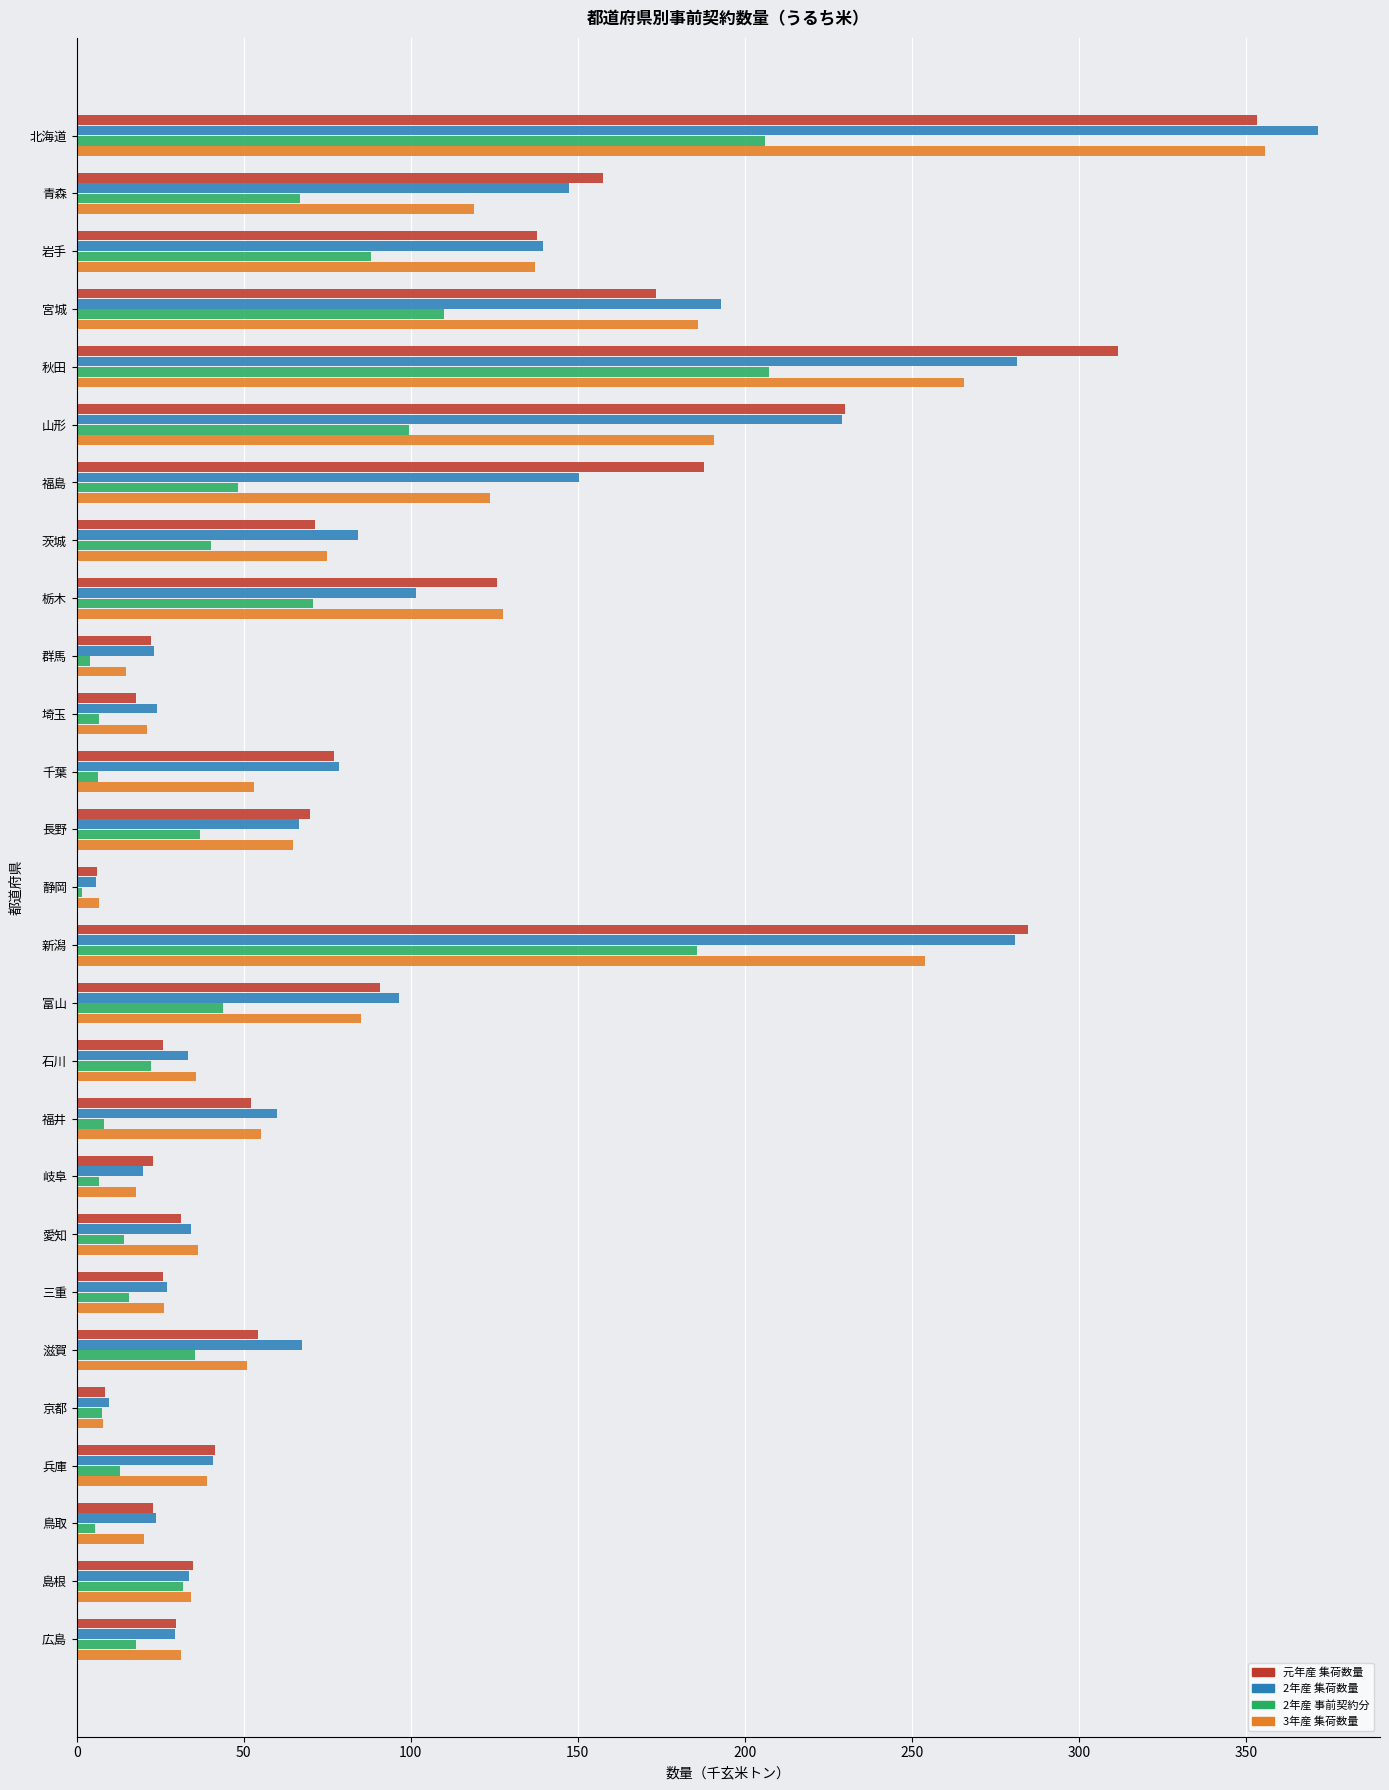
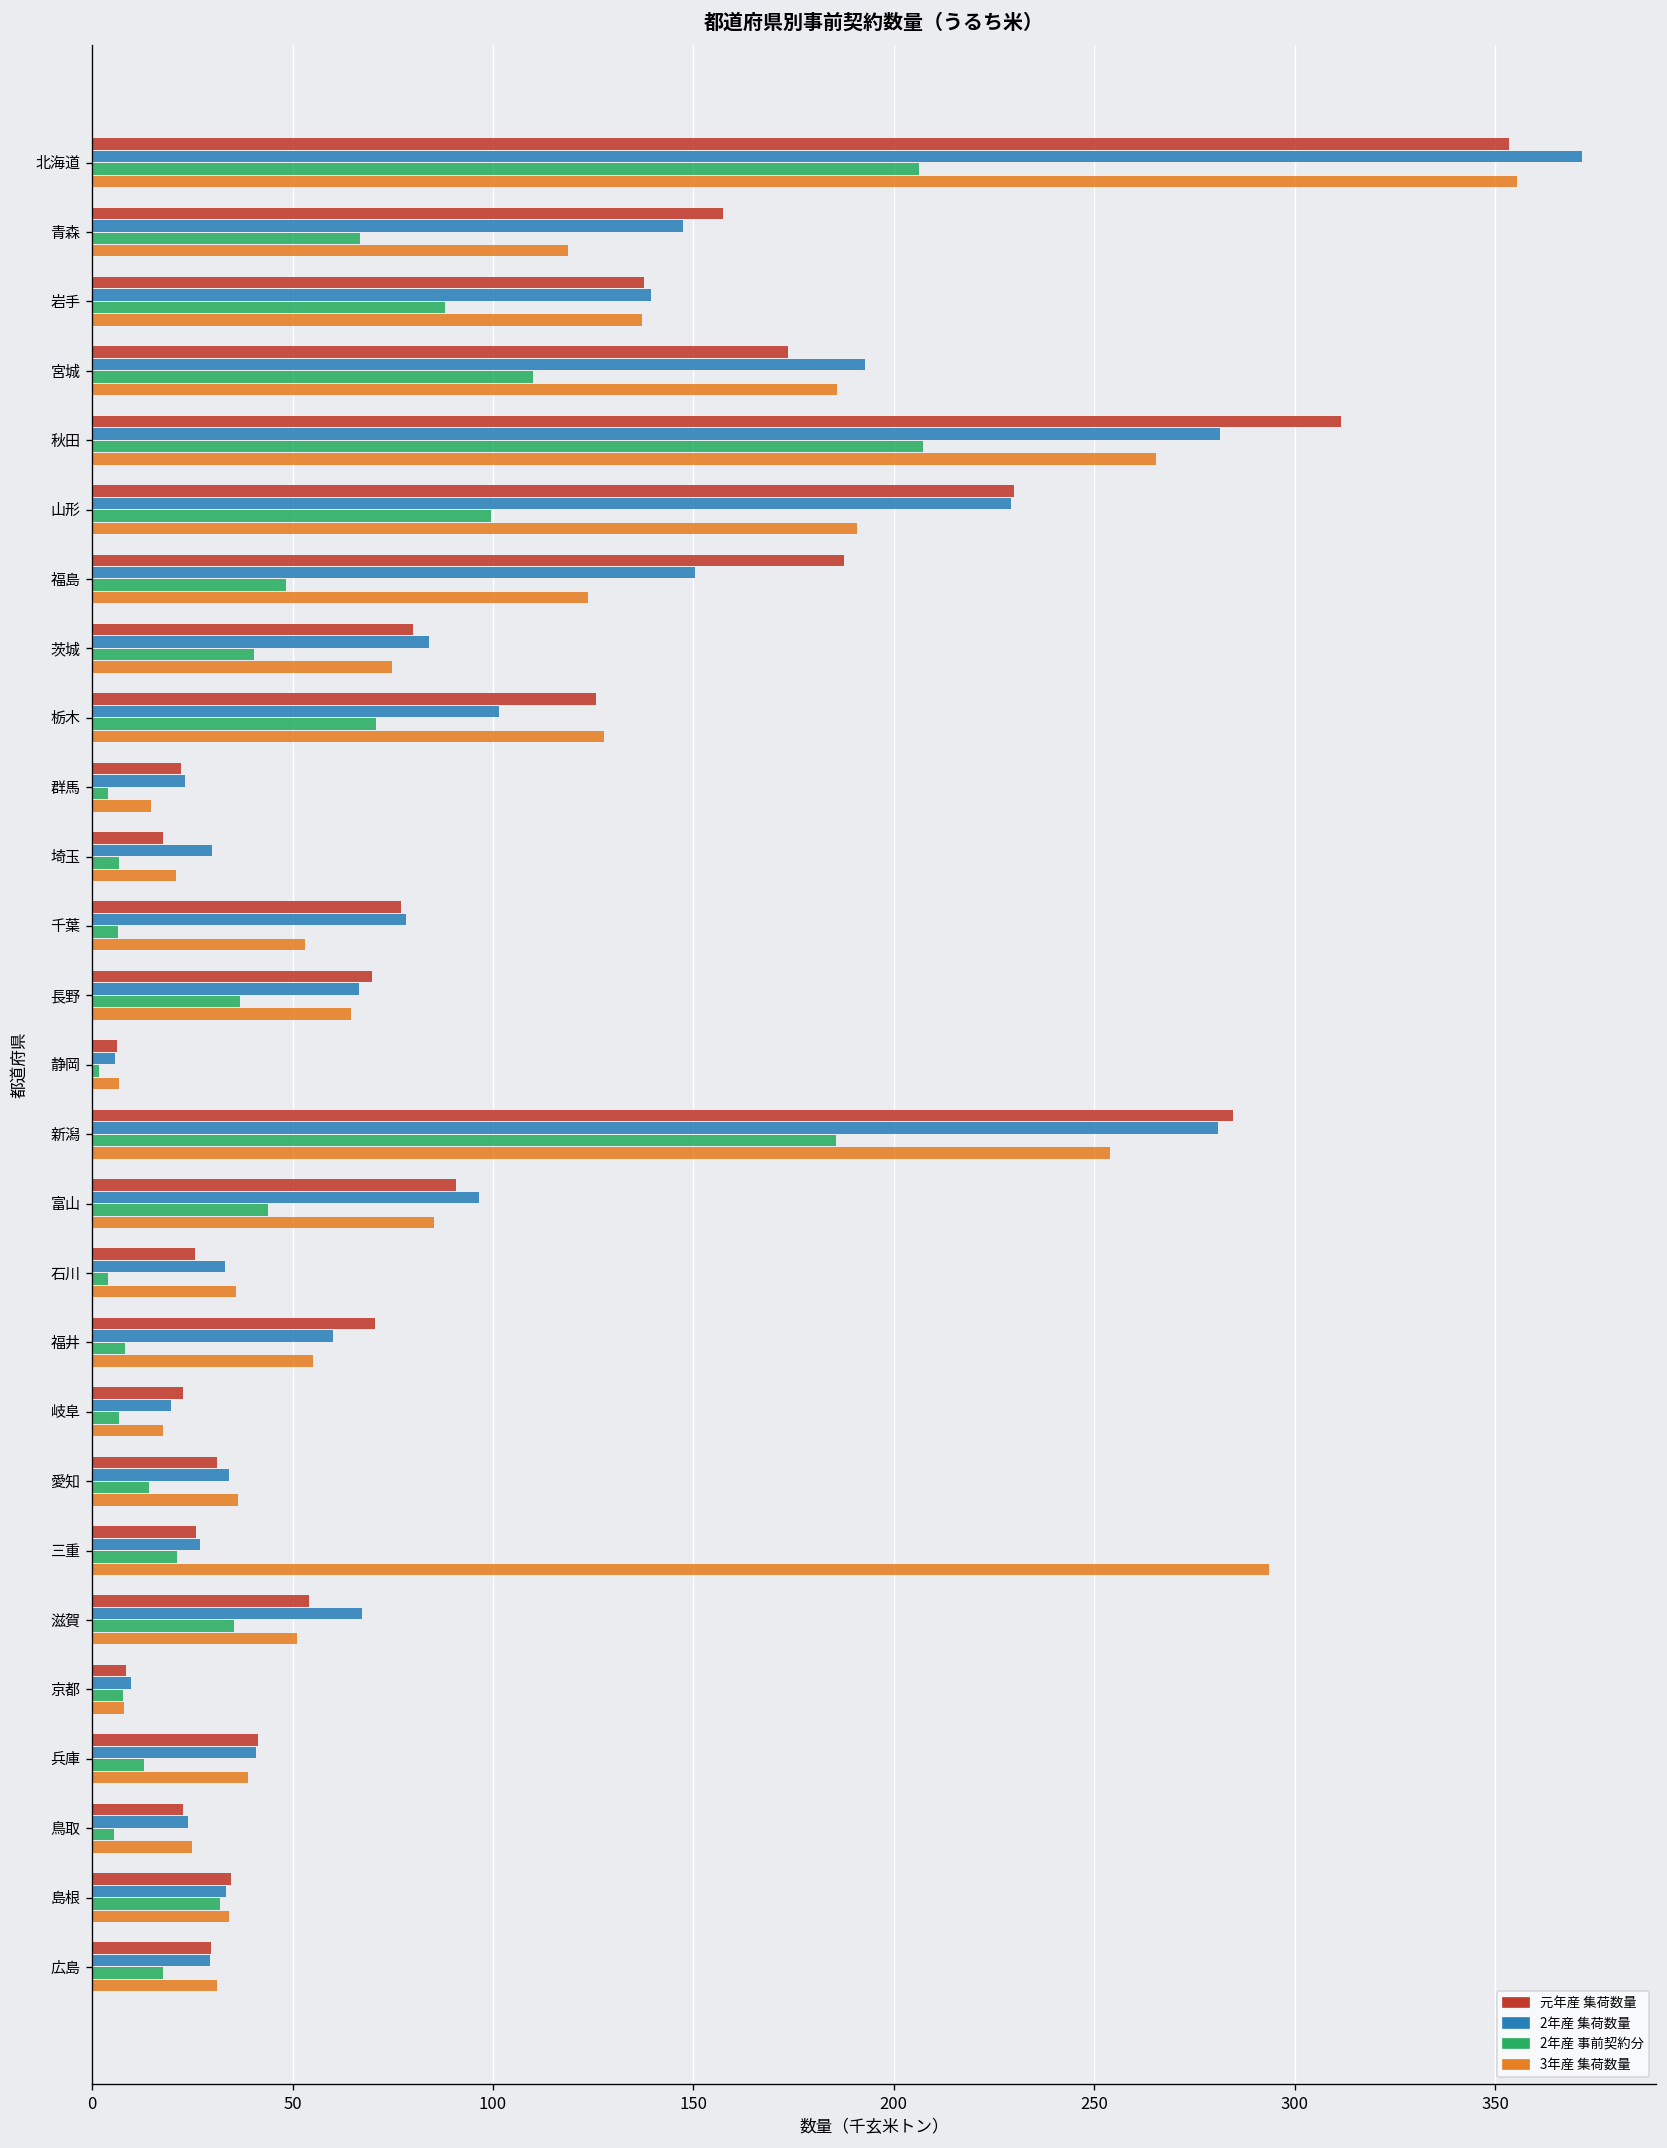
  {
    "元年産 集荷数量": {
      "北海道": 353,
      "青森": 158,
      "岩手": 138,
      "宮城": 174,
      "秋田": 312,
      "山形": 230,
      "福島": 188,
-     "茨城": 71,
+     "茨城": 80,
      "栃木": 126,
      "群馬": 22,
      "埼玉": 18,
      "千葉": 77,
      "長野": 70,
      "静岡": 6,
      "新潟": 285,
      "富山": 91,
      "石川": 26,
-     "福井": 52,
+     "福井": 71,
      "岐阜": 23,
      "愛知": 31,
      "三重": 26,
      "滋賀": 54,
      "京都": 9,
      "兵庫": 41,
      "鳥取": 23,
      "島根": 35,
      "広島": 30
    },
    "2年産 集荷数量": {
      "北海道": 372,
      "青森": 148,
      "岩手": 140,
      "宮城": 193,
      "秋田": 281,
      "山形": 229,
      "福島": 150,
      "茨城": 84,
      "栃木": 102,
      "群馬": 23,
-     "埼玉": 24,
+     "埼玉": 30,
      "千葉": 78,
      "長野": 67,
      "静岡": 6,
      "新潟": 281,
      "富山": 96,
      "石川": 33,
      "福井": 60,
      "岐阜": 20,
      "愛知": 34,
      "三重": 27,
      "滋賀": 67,
      "京都": 10,
      "兵庫": 41,
      "鳥取": 24,
      "島根": 34,
      "広島": 30
    },
    "2年産 事前契約分": {
      "北海道": 206,
      "青森": 67,
      "岩手": 88,
      "宮城": 110,
      "秋田": 207,
      "山形": 100,
      "福島": 48,
      "茨城": 40,
      "栃木": 71,
      "群馬": 4,
      "埼玉": 7,
      "千葉": 7,
      "長野": 37,
      "静岡": 2,
      "新潟": 186,
      "富山": 44,
-     "石川": 22,
+     "石川": 4,
      "福井": 8,
      "岐阜": 7,
      "愛知": 14,
-     "三重": 16,
+     "三重": 21,
      "滋賀": 35,
      "京都": 8,
      "兵庫": 13,
      "鳥取": 6,
      "島根": 32,
      "広島": 18
    },
    "3年産 集荷数量": {
      "北海道": 356,
      "青森": 119,
      "岩手": 137,
      "宮城": 186,
      "秋田": 266,
      "山形": 191,
      "福島": 124,
      "茨城": 75,
      "栃木": 128,
      "群馬": 15,
      "埼玉": 21,
      "千葉": 53,
      "長野": 65,
      "静岡": 7,
      "新潟": 254,
      "富山": 85,
      "石川": 36,
      "福井": 55,
      "岐阜": 18,
      "愛知": 36,
-     "三重": 26,
+     "三重": 294,
      "滋賀": 51,
      "京都": 8,
      "兵庫": 39,
-     "鳥取": 20,
+     "鳥取": 25,
      "島根": 34,
      "広島": 31
    }
  }
